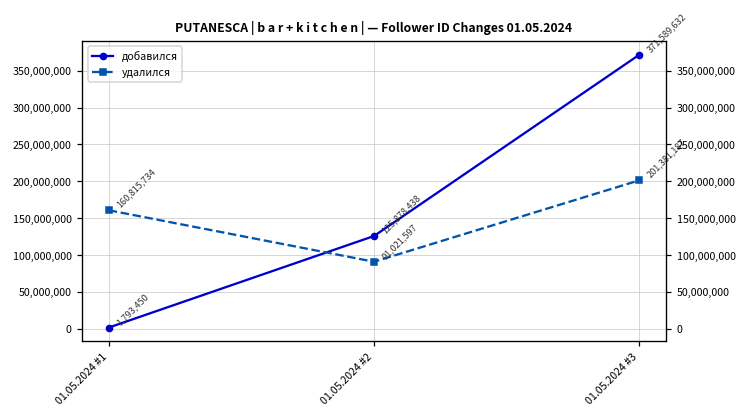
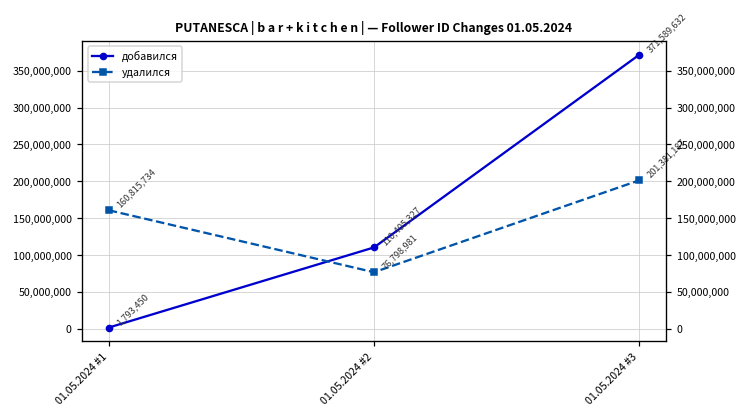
  {
    "добавился": {
      "01.05.2024 #1": "1,793,450",
-     "01.05.2024 #2": "125,878,438",
+     "01.05.2024 #2": "110,405,327",
      "01.05.2024 #3": "371,589,632"
    },
    "удалился": {
      "01.05.2024 #1": "160,815,734",
-     "01.05.2024 #2": "91,021,597",
+     "01.05.2024 #2": "76,798,981",
      "01.05.2024 #3": "201,381,187"
    }
  }
